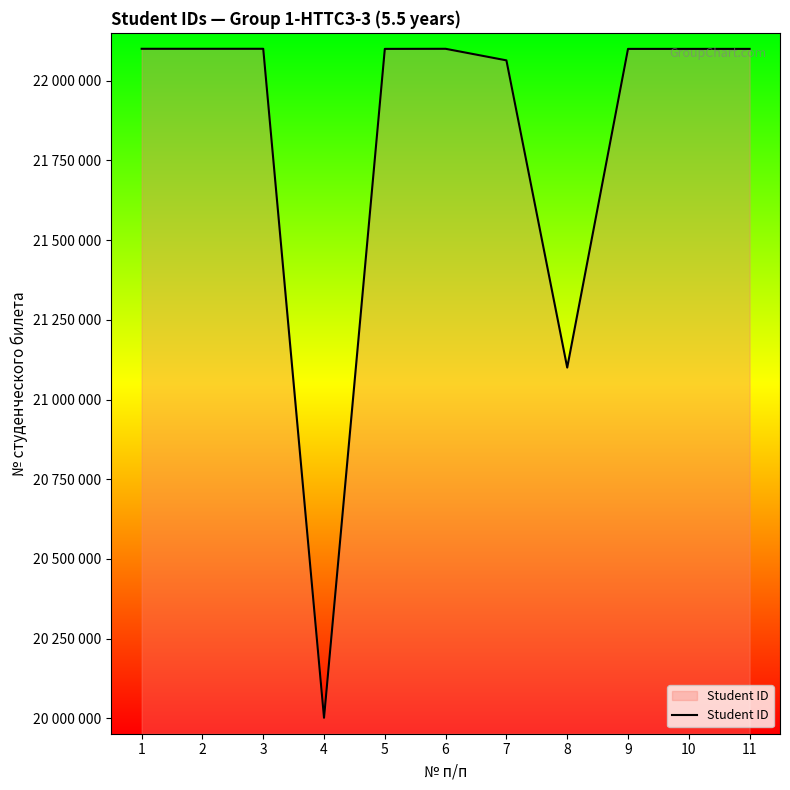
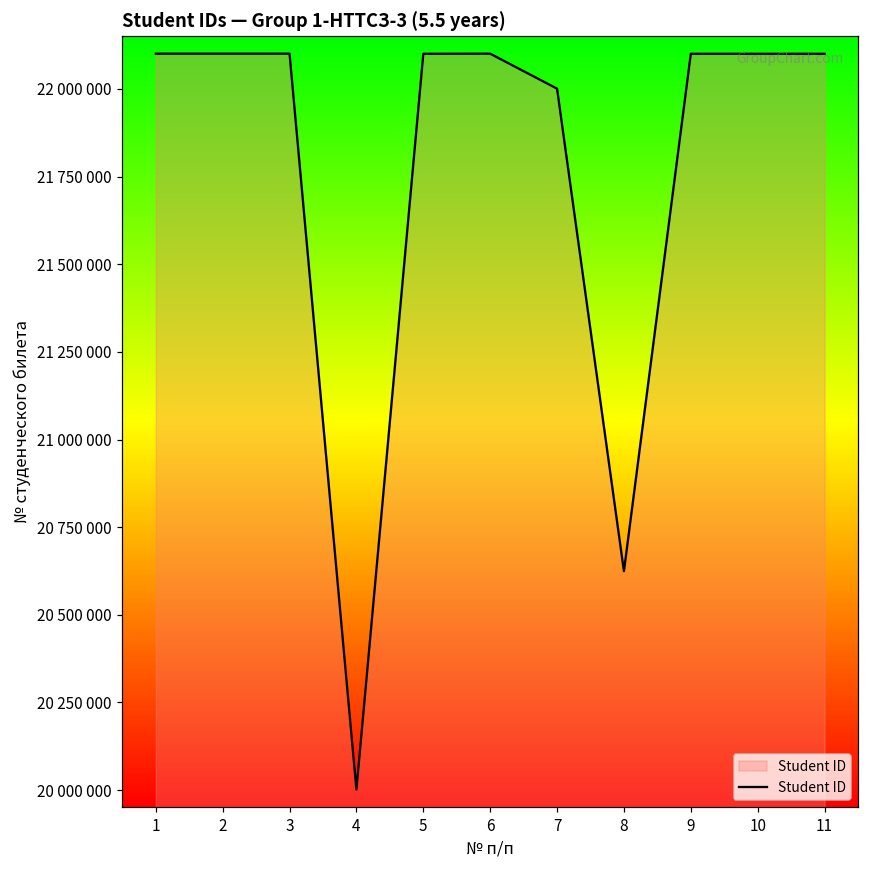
  {
    "1": 22100000,
    "2": 22100000,
    "3": 22100000,
    "4": 20000000,
    "5": 22100000,
    "6": 22100000,
-   "7": 22060000,
-   "8": 21100000,
+   "7": 22000000,
+   "8": 20620000,
    "9": 22100000,
    "10": 22100000,
    "11": 22100000
  }
